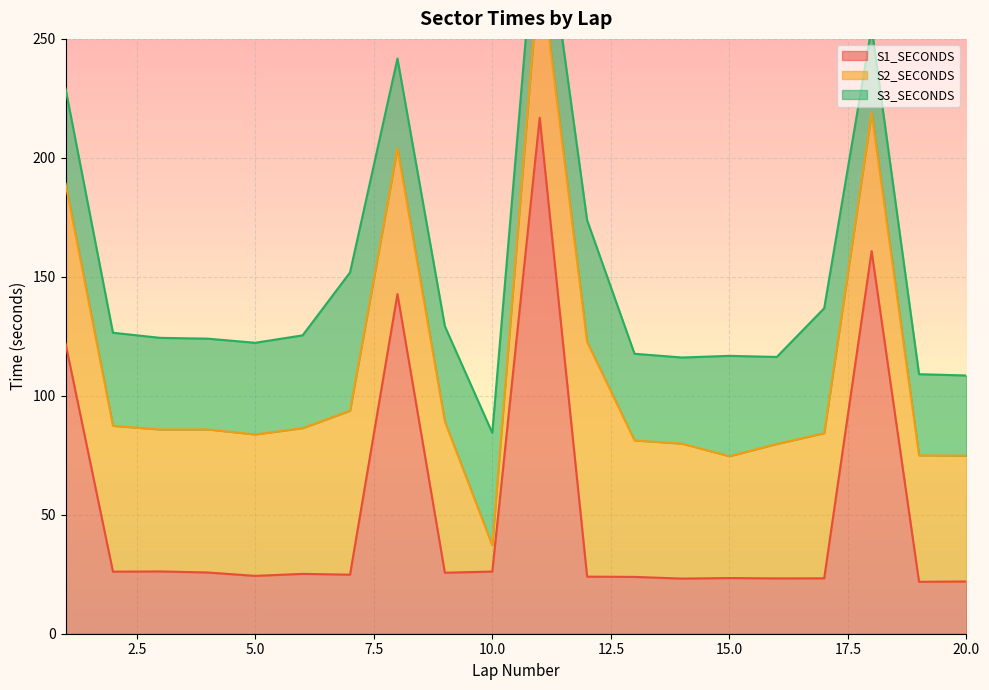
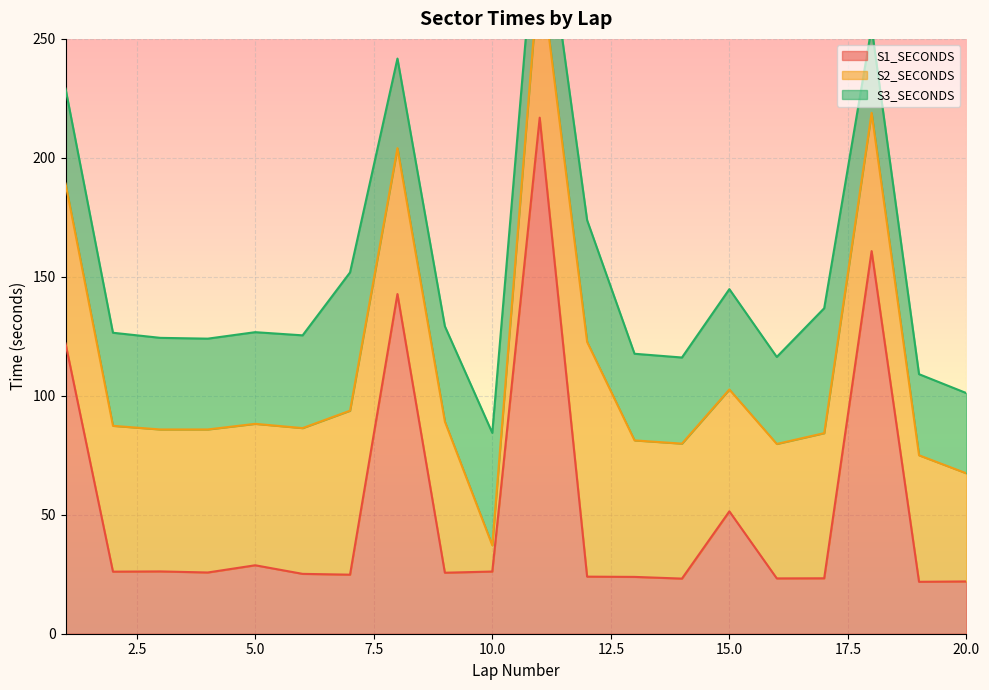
  {
    "S1_SECONDS": {
-     "5.0": 24,
+     "5.0": 29,
      "10.0": 26,
-     "15.0": 23,
+     "15.0": 51,
      "20.0": 22
    },
    "S2_SECONDS": {
      "5.0": 59,
      "10.0": 11,
      "15.0": 51,
-     "20.0": 53
+     "20.0": 45
    },
    "S3_SECONDS": {
      "5.0": 39,
      "10.0": 47,
      "15.0": 42,
      "20.0": 34
    }
  }
